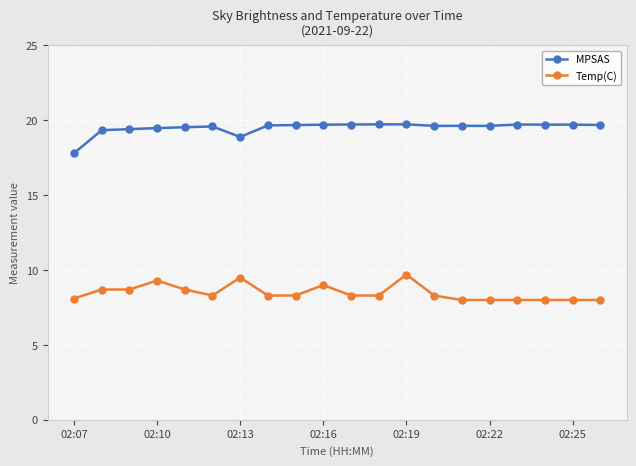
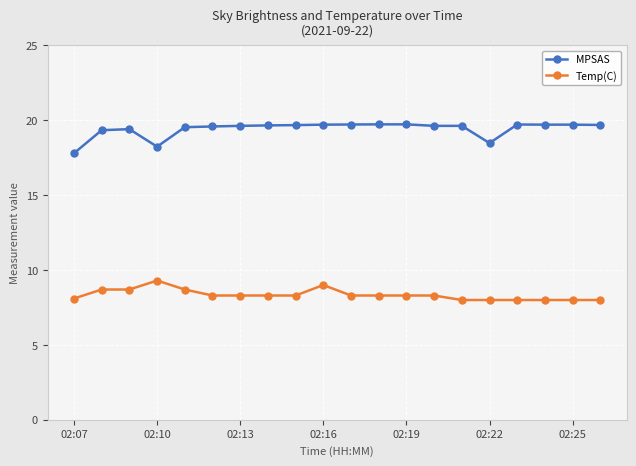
  {
    "MPSAS": {
      "02:07": 17.8,
-     "02:10": 19.5,
-     "02:13": 18.9,
+     "02:10": 18.2,
+     "02:13": 19.6,
      "02:16": 19.7,
      "02:19": 19.7,
-     "02:22": 19.6,
+     "02:22": 18.5,
      "02:25": 19.7
    },
    "Temp(C)": {
      "02:07": 8.1,
      "02:10": 9.3,
-     "02:13": 9.5,
+     "02:13": 8.3,
      "02:16": 9.0,
-     "02:19": 9.7,
+     "02:19": 8.3,
      "02:22": 8.0,
      "02:25": 8.0
    }
  }
